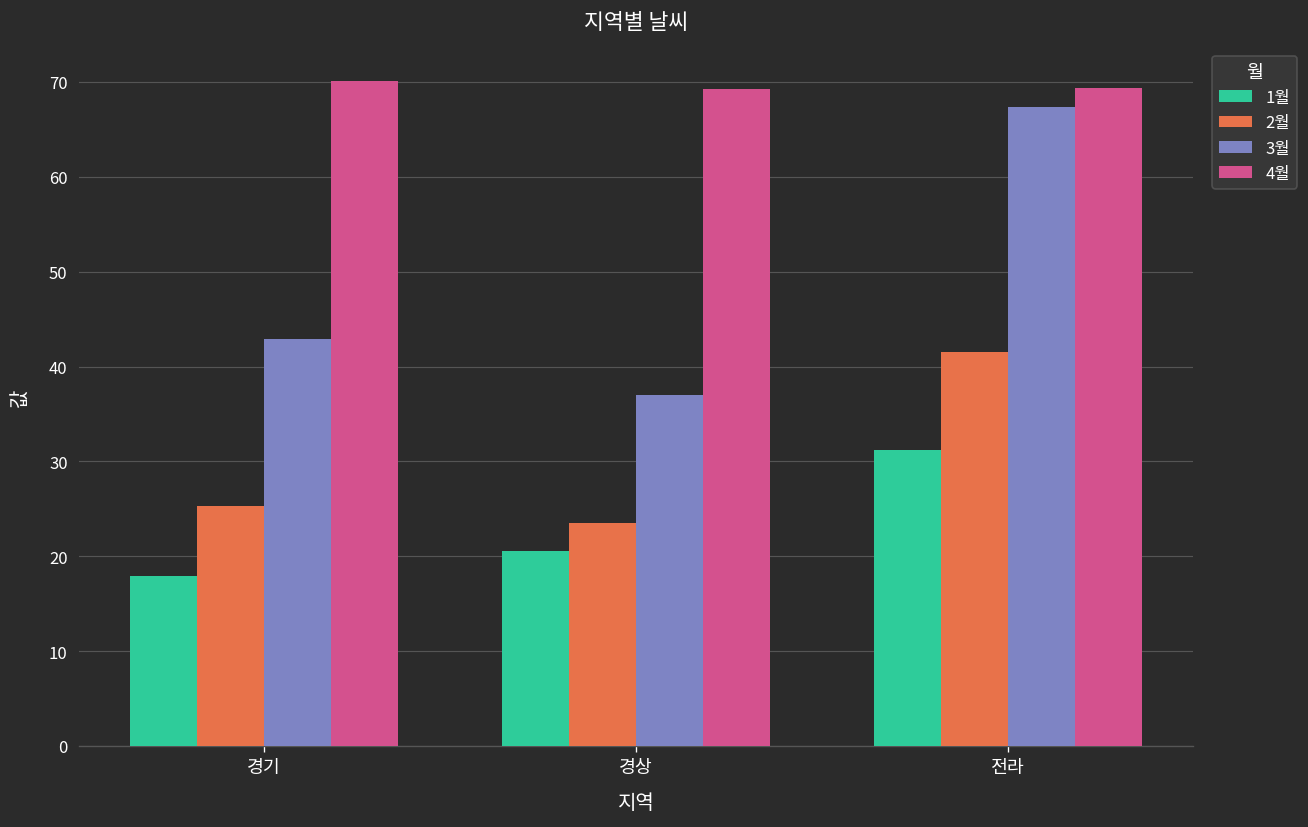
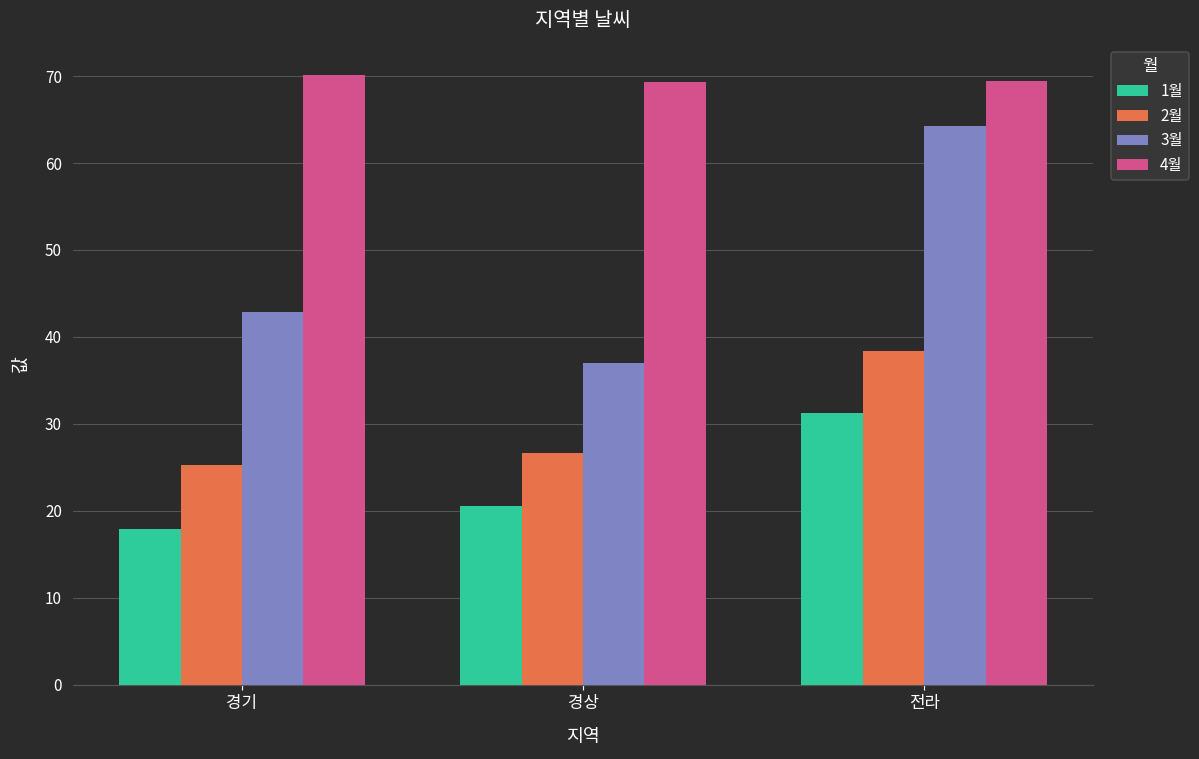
  {
    "1월": {
      "경기": 18,
      "경상": 21,
      "전라": 31
    },
    "2월": {
      "경기": 25,
-     "경상": 24,
-     "전라": 42
+     "경상": 27,
+     "전라": 38
    },
    "3월": {
      "경기": 43,
      "경상": 37,
-     "전라": 67
+     "전라": 64
    },
    "4월": {
      "경기": 70,
      "경상": 69,
      "전라": 69
    }
  }
